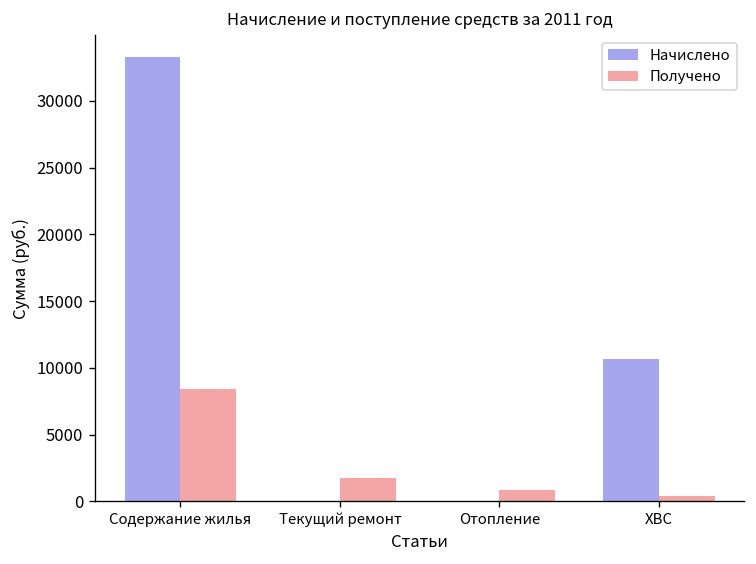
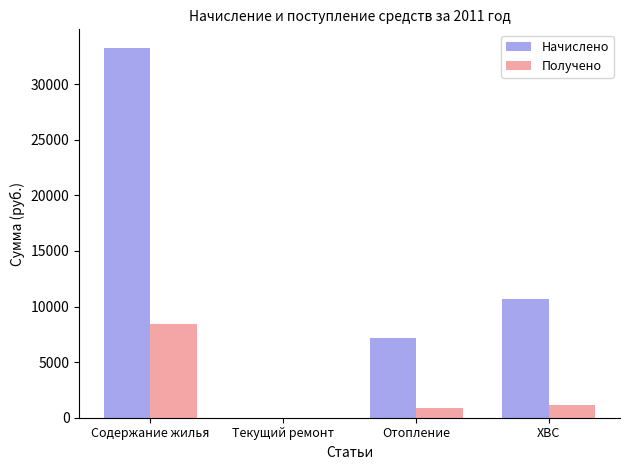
  {
    "Начислено": {
      "Содержание жилья": 33300,
      "Текущий ремонт": 0,
-     "Отопление": 0,
+     "Отопление": 7200,
      "ХВС": 10600
    },
    "Получено": {
      "Содержание жилья": 8400,
-     "Текущий ремонт": 1700,
+     "Текущий ремонт": 0,
      "Отопление": 900,
-     "ХВС": 400
+     "ХВС": 1200
    }
  }
